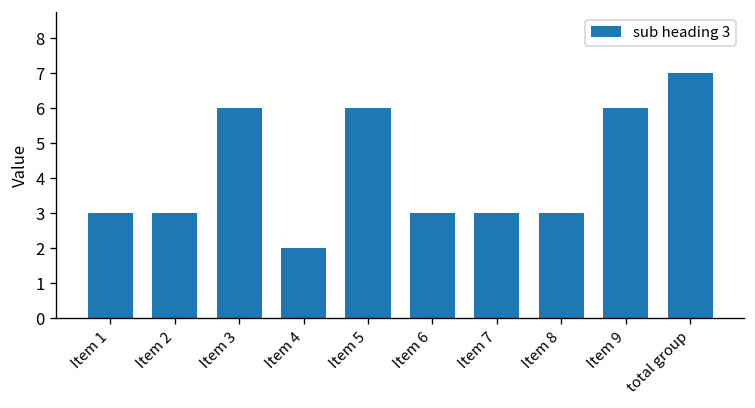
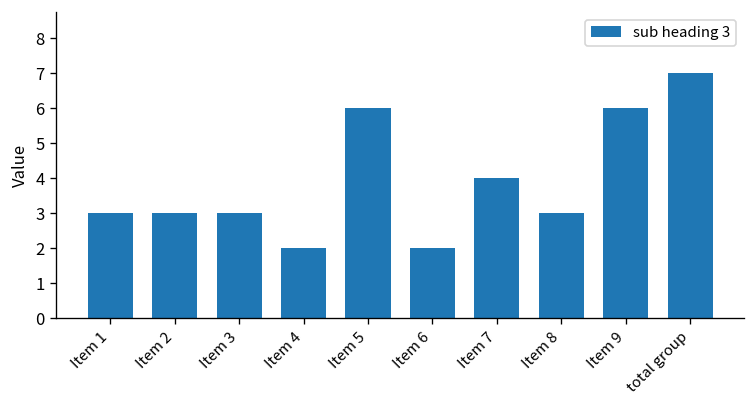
  {
    "Item 1": 3,
    "Item 2": 3,
-   "Item 3": 6,
+   "Item 3": 3,
    "Item 4": 2,
    "Item 5": 6,
-   "Item 6": 3,
-   "Item 7": 3,
+   "Item 6": 2,
+   "Item 7": 4,
    "Item 8": 3,
    "Item 9": 6,
    "total group": 7
  }
